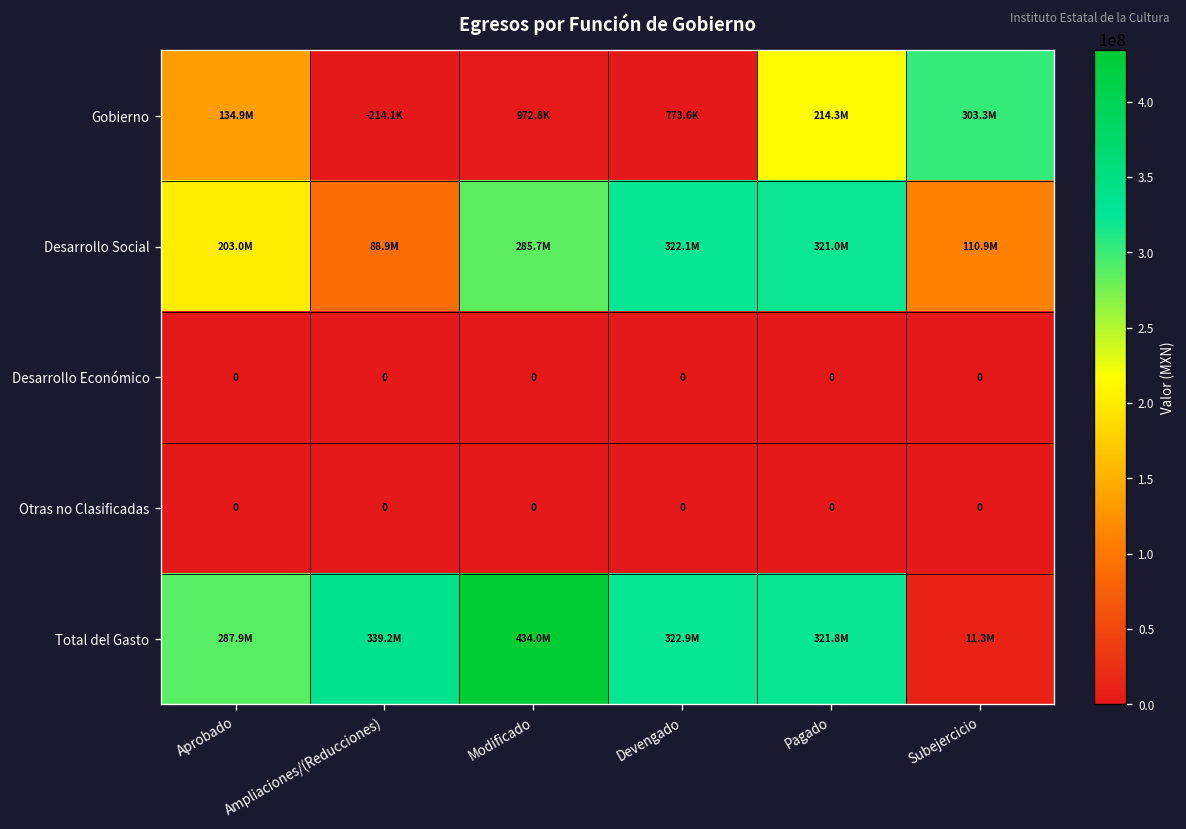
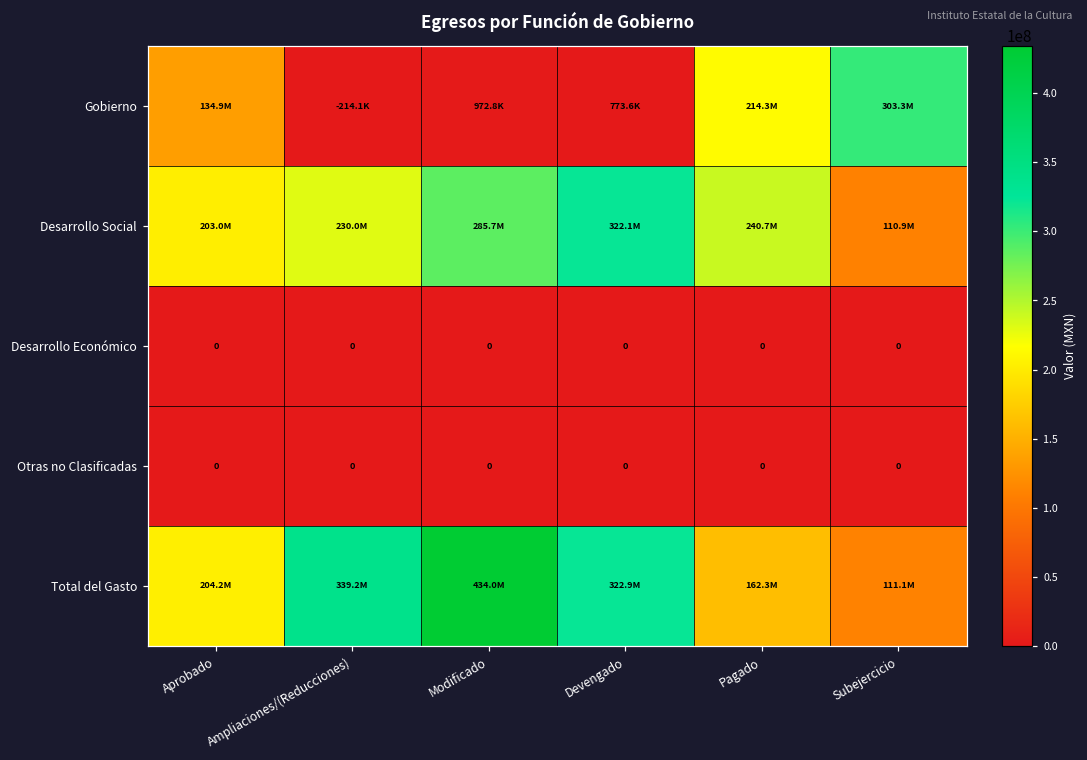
  {
    "Gobierno": {
      "Aprobado": "134.9M",
      "Ampliaciones/(Reducciones)": "-214.1K",
      "Modificado": "972.8K",
      "Devengado": "773.6K",
      "Pagado": "214.3M",
      "Subejercicio": "303.3M"
    },
    "Desarrollo Social": {
      "Aprobado": "203.0M",
-     "Ampliaciones/(Reducciones)": "88.9M",
+     "Ampliaciones/(Reducciones)": "230.0M",
      "Modificado": "285.7M",
      "Devengado": "322.1M",
-     "Pagado": "321.0M",
+     "Pagado": "240.7M",
      "Subejercicio": "110.9M"
    },
    "Desarrollo Económico": {
      "Aprobado": "0",
      "Ampliaciones/(Reducciones)": "0",
      "Modificado": "0",
      "Devengado": "0",
      "Pagado": "0",
      "Subejercicio": "0"
    },
    "Otras no Clasificadas": {
      "Aprobado": "0",
      "Ampliaciones/(Reducciones)": "0",
      "Modificado": "0",
      "Devengado": "0",
      "Pagado": "0",
      "Subejercicio": "0"
    },
    "Total del Gasto": {
-     "Aprobado": "287.9M",
+     "Aprobado": "204.2M",
      "Ampliaciones/(Reducciones)": "339.2M",
      "Modificado": "434.0M",
      "Devengado": "322.9M",
-     "Pagado": "321.8M",
-     "Subejercicio": "11.3M"
+     "Pagado": "162.3M",
+     "Subejercicio": "111.1M"
    }
  }
